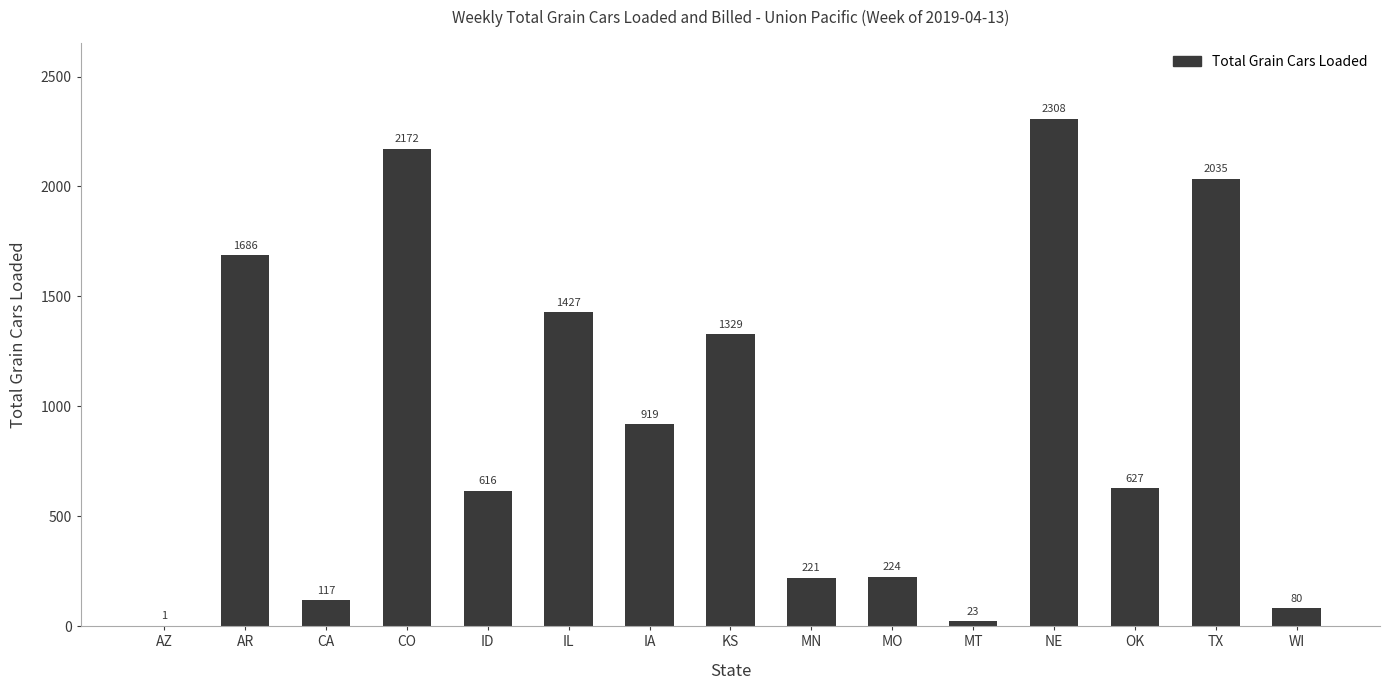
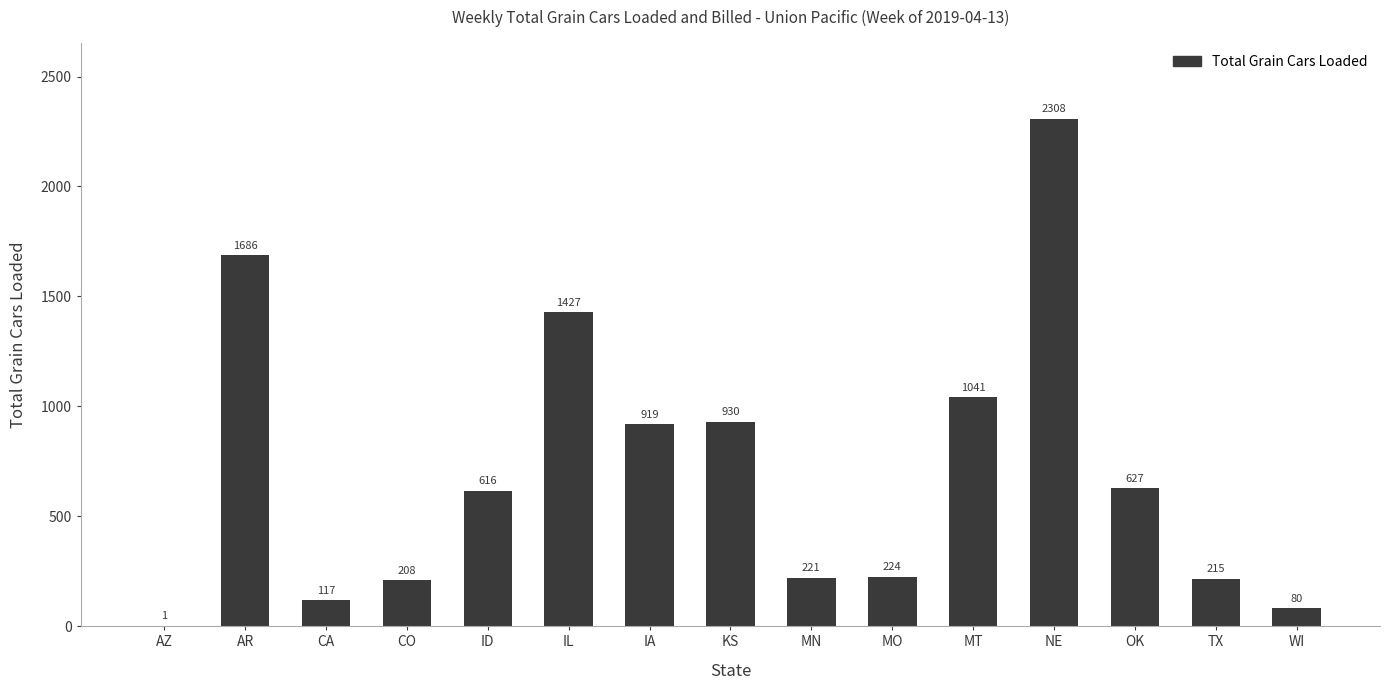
  {
    "AZ": 1,
    "AR": 1686,
    "CA": 117,
-   "CO": 2172,
+   "CO": 208,
    "ID": 616,
    "IL": 1427,
    "IA": 919,
-   "KS": 1329,
+   "KS": 930,
    "MN": 221,
    "MO": 224,
-   "MT": 23,
+   "MT": 1041,
    "NE": 2308,
    "OK": 627,
-   "TX": 2035,
+   "TX": 215,
    "WI": 80
  }
